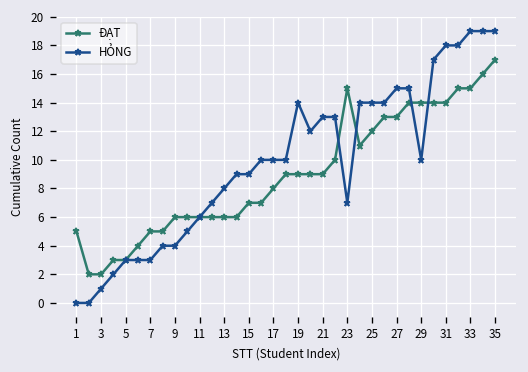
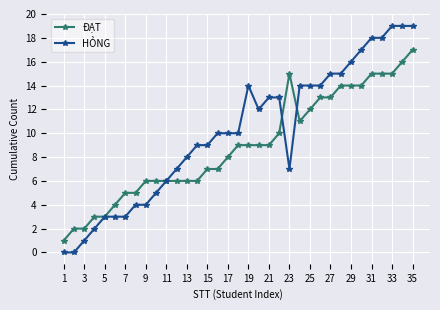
  {
    "ĐẠT": {
-     "1": 5,
+     "1": 1,
      "3": 2,
      "7": 5,
      "9": 6,
      "13": 6,
      "15": 7,
      "17": 8,
      "19": 9,
      "21": 9,
      "23": 15,
      "25": 12,
      "27": 13,
      "29": 14,
-     "31": 14,
+     "31": 15,
      "33": 15,
      "35": 17
    },
    "HỎNG": {
      "1": 0,
      "3": 1,
      "7": 3,
      "9": 4,
      "13": 8,
      "15": 9,
      "17": 10,
      "19": 14,
      "21": 13,
      "23": 7,
      "25": 14,
      "27": 15,
-     "29": 10,
+     "29": 16,
      "31": 18,
      "33": 19,
      "35": 19
    }
  }
